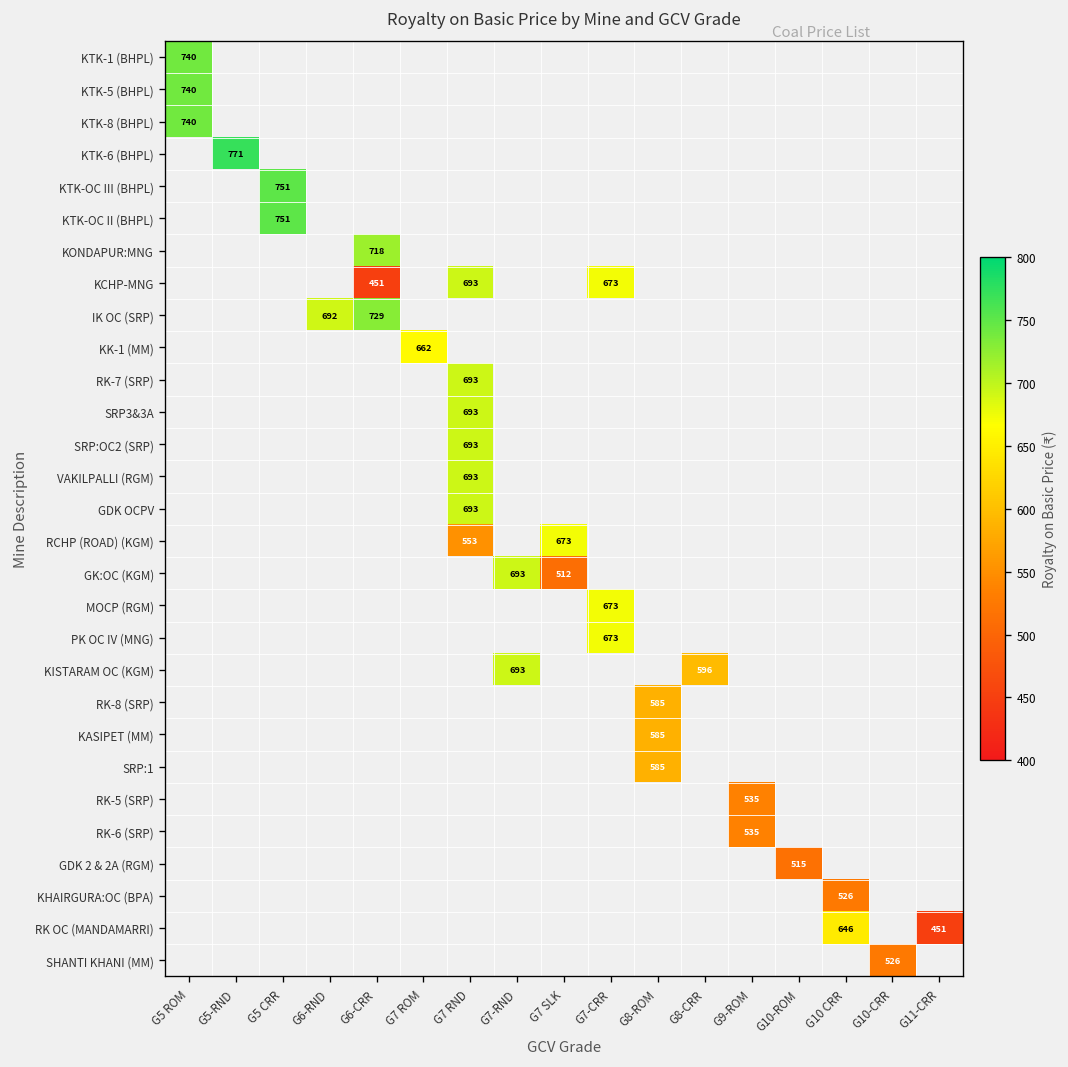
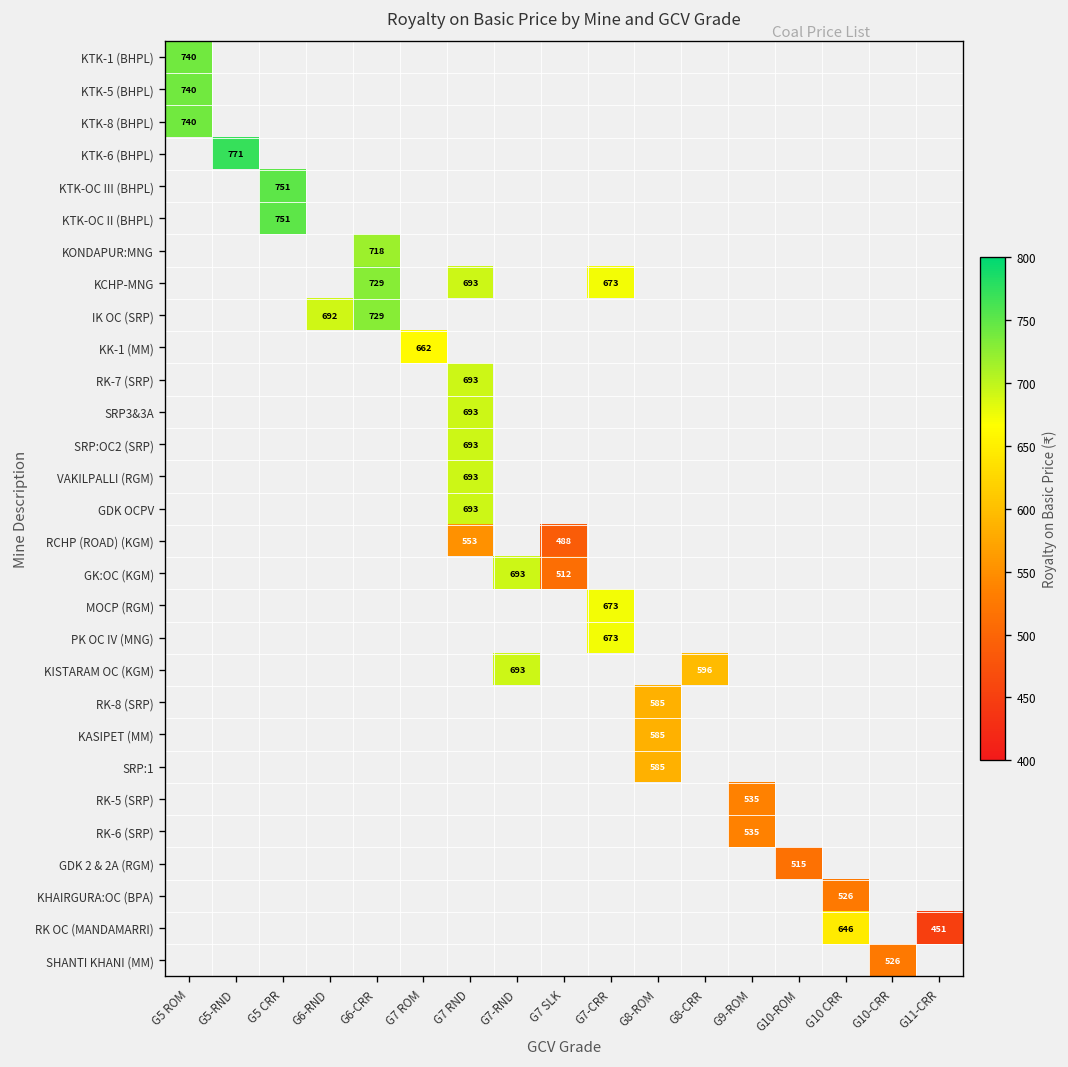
  {
    "KTK-1 (BHPL)": {
      "G5 ROM": 740
    },
    "KTK-5 (BHPL)": {
      "G5 ROM": 740
    },
    "KTK-8 (BHPL)": {
      "G5 ROM": 740
    },
    "KTK-6 (BHPL)": {
      "G5-RND": 771
    },
    "KTK-OC III (BHPL)": {
      "G5 CRR": 751
    },
    "KTK-OC II (BHPL)": {
      "G5 CRR": 751
    },
    "KONDAPUR:MNG": {
      "G6-CRR": 718
    },
    "KCHP-MNG": {
-     "G6-CRR": 451,
+     "G6-CRR": 729,
      "G7 RND": 693,
      "G7-CRR": 673
    },
    "IK OC (SRP)": {
      "G6-RND": 692,
      "G6-CRR": 729
    },
    "KK-1 (MM)": {
      "G7 ROM": 662
    },
    "RK-7 (SRP)": {
      "G7 RND": 693
    },
    "SRP3&3A": {
      "G7 RND": 693
    },
    "SRP:OC2 (SRP)": {
      "G7 RND": 693
    },
    "VAKILPALLI (RGM)": {
      "G7 RND": 693
    },
    "GDK OCPV": {
      "G7 RND": 693
    },
    "RCHP (ROAD) (KGM)": {
      "G7 RND": 553,
-     "G7 SLK": 673
+     "G7 SLK": 488
    },
    "GK:OC (KGM)": {
      "G7-RND": 693,
      "G7 SLK": 512
    },
    "MOCP (RGM)": {
      "G7-CRR": 673
    },
    "PK OC IV (MNG)": {
      "G7-CRR": 673
    },
    "KISTARAM OC (KGM)": {
      "G7-RND": 693,
      "G8-CRR": 596
    },
    "RK-8 (SRP)": {
      "G8-ROM": 585
    },
    "KASIPET (MM)": {
      "G8-ROM": 585
    },
    "SRP:1": {
      "G8-ROM": 585
    },
    "RK-5 (SRP)": {
      "G9-ROM": 535
    },
    "RK-6 (SRP)": {
      "G9-ROM": 535
    },
    "GDK 2 & 2A (RGM)": {
      "G10-ROM": 515
    },
    "KHAIRGURA:OC (BPA)": {
      "G10 CRR": 526
    },
    "RK OC (MANDAMARRI)": {
      "G10 CRR": 646,
      "G11-CRR": 451
    },
    "SHANTI KHANI (MM)": {
      "G10-CRR": 526
    }
  }
